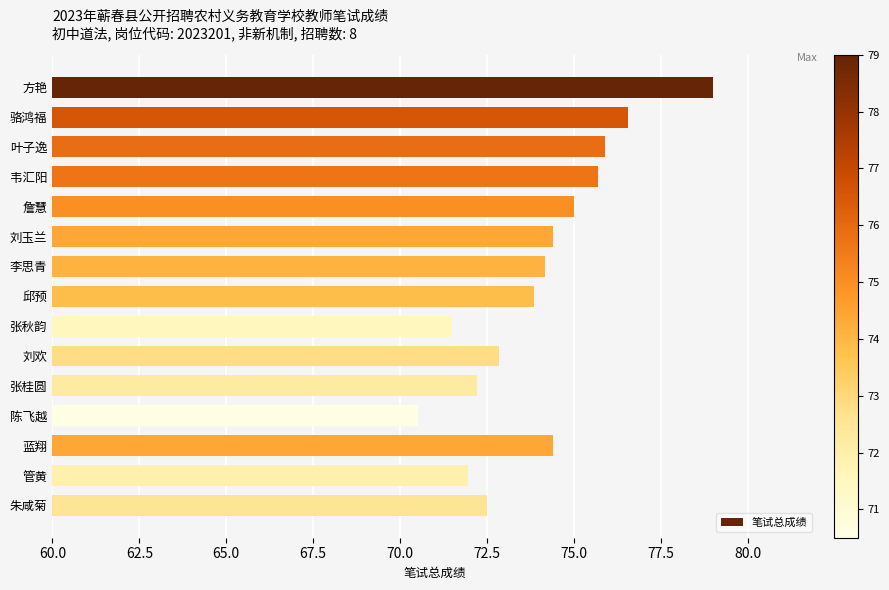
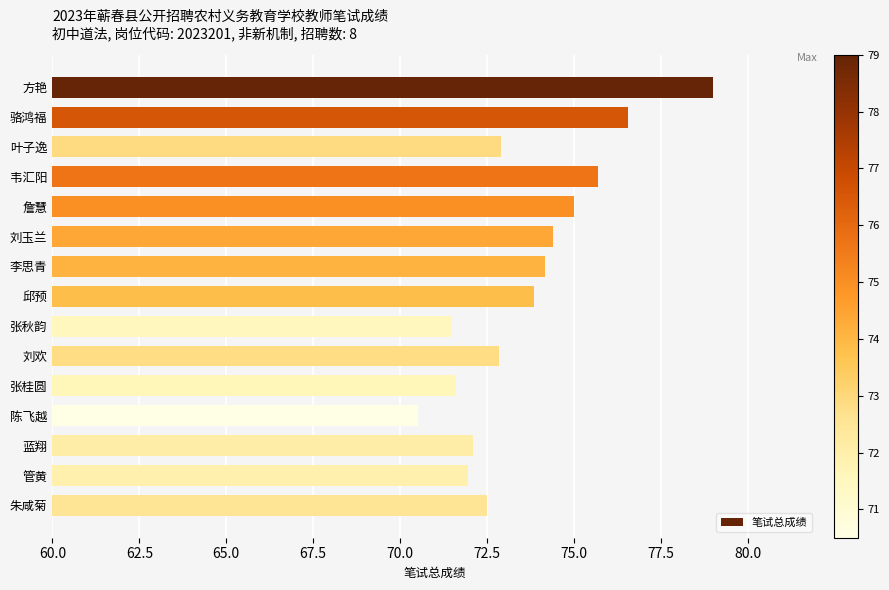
  {
    "方艳": 79.0,
    "骆鸿福": 76.6,
-   "叶子逸": 75.9,
+   "叶子逸": 72.9,
    "韦汇阳": 75.7,
    "詹慧": 75.0,
    "刘玉兰": 74.4,
    "李思青": 74.2,
    "邱预": 73.9,
    "张秋韵": 71.5,
    "刘欢": 72.9,
-   "张桂圆": 72.2,
+   "张桂圆": 71.6,
    "陈飞越": 70.5,
-   "蓝翔": 74.4,
+   "蓝翔": 72.1,
    "管黄": 72.0,
    "朱咸菊": 72.5
  }
